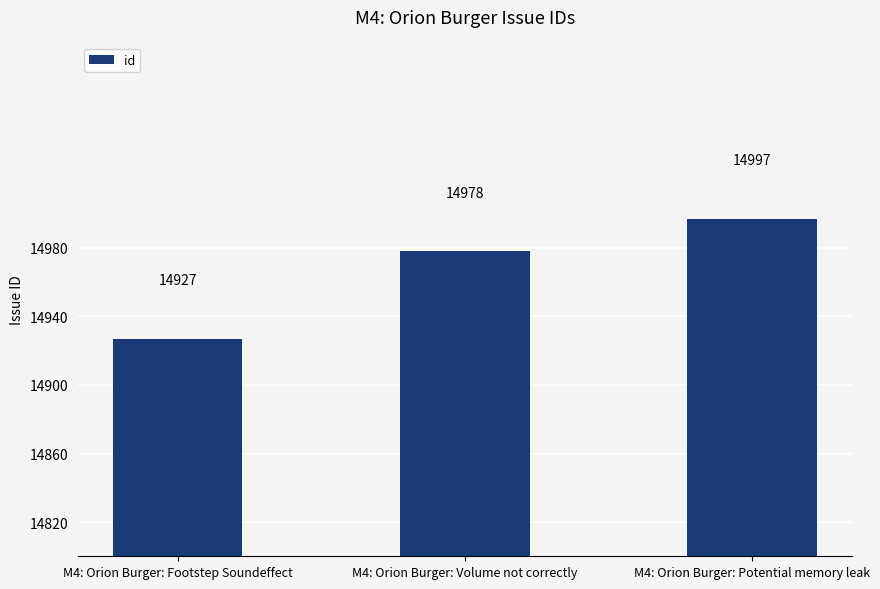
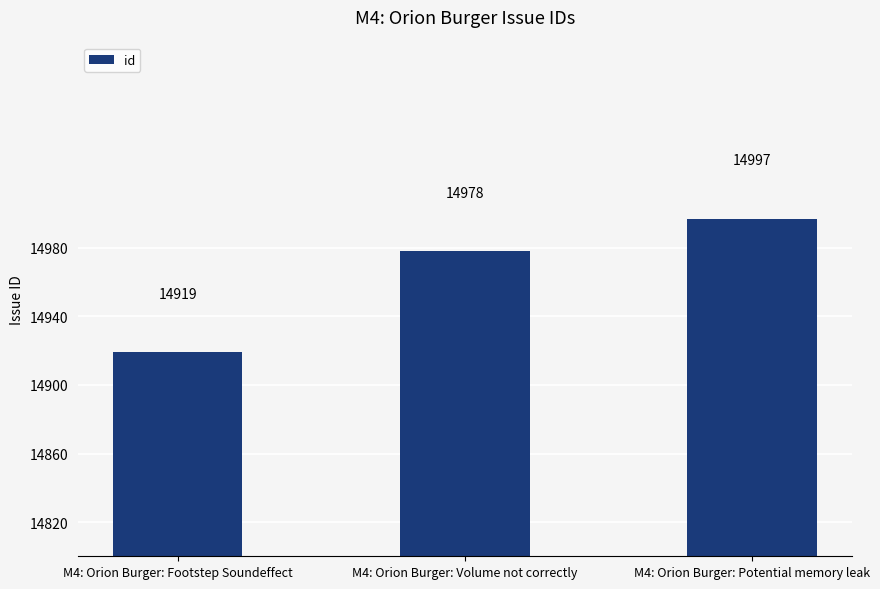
  {
-   "M4: Orion Burger: Footstep Soundeffect": 14927
+   "M4: Orion Burger: Footstep Soundeffect": 14919
  }
